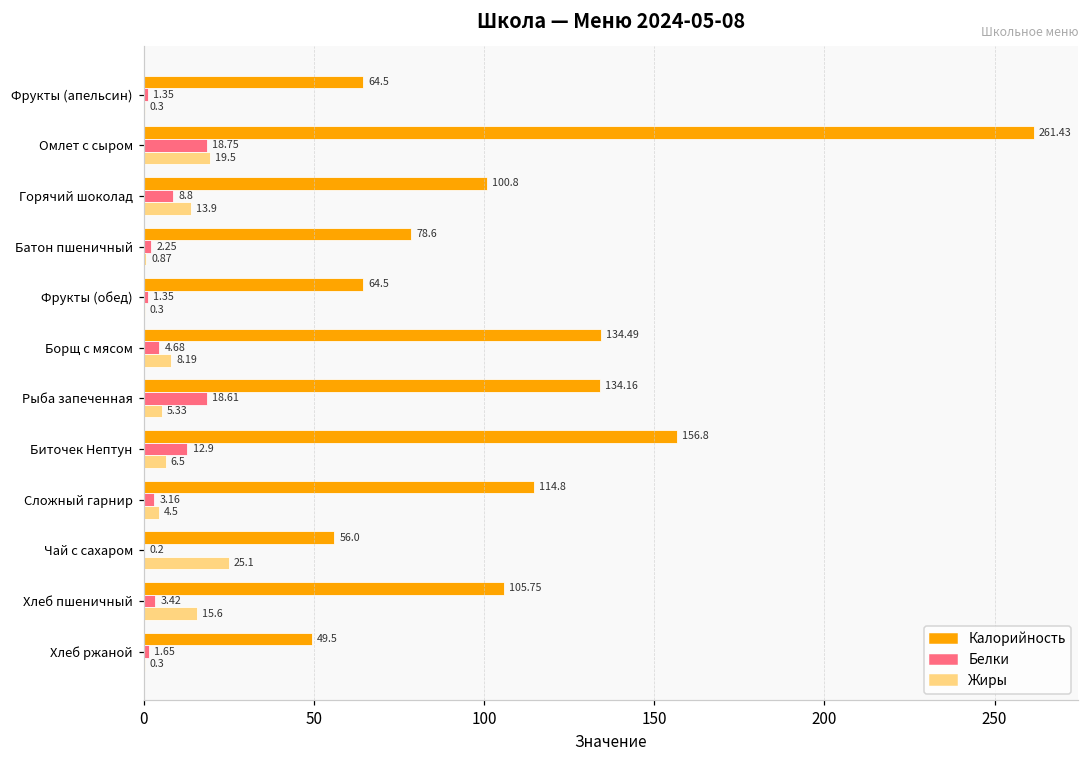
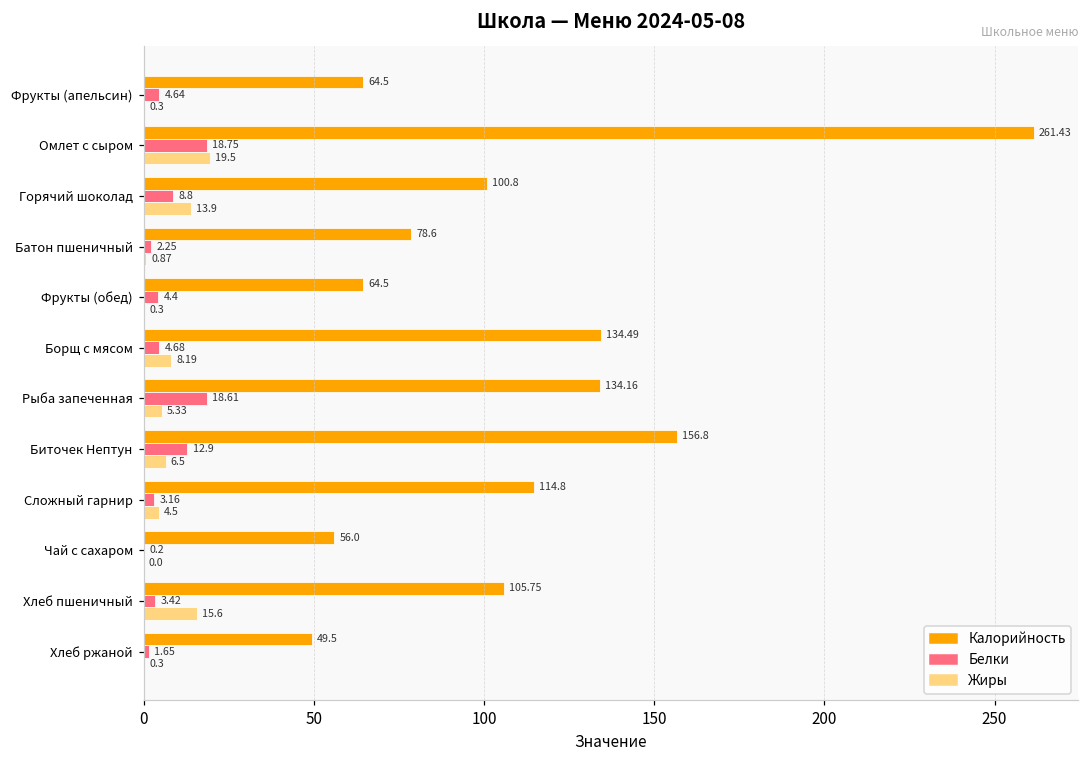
  {
    "Калорийность": {
      "Фрукты (апельсин)": 64.5,
      "Омлет с сыром": 261.43,
      "Горячий шоколад": 100.8,
      "Батон пшеничный": 78.6,
      "Фрукты (обед)": 64.5,
      "Борщ с мясом": 134.49,
      "Рыба запеченная": 134.16,
      "Биточек Нептун": 156.8,
      "Сложный гарнир": 114.8,
      "Чай с сахаром": 56.0,
      "Хлеб пшеничный": 105.75,
      "Хлеб ржаной": 49.5
    },
    "Белки": {
-     "Фрукты (апельсин)": 1.35,
+     "Фрукты (апельсин)": 4.64,
      "Омлет с сыром": 18.75,
      "Горячий шоколад": 8.8,
      "Батон пшеничный": 2.25,
-     "Фрукты (обед)": 1.35,
+     "Фрукты (обед)": 4.4,
      "Борщ с мясом": 4.68,
      "Рыба запеченная": 18.61,
      "Биточек Нептун": 12.9,
      "Сложный гарнир": 3.16,
      "Чай с сахаром": 0.2,
      "Хлеб пшеничный": 3.42,
      "Хлеб ржаной": 1.65
    },
    "Жиры": {
      "Фрукты (апельсин)": 0.3,
      "Омлет с сыром": 19.5,
      "Горячий шоколад": 13.9,
      "Батон пшеничный": 0.87,
      "Фрукты (обед)": 0.3,
      "Борщ с мясом": 8.19,
      "Рыба запеченная": 5.33,
      "Биточек Нептун": 6.5,
      "Сложный гарнир": 4.5,
-     "Чай с сахаром": 25.1,
+     "Чай с сахаром": 0.0,
      "Хлеб пшеничный": 15.6,
      "Хлеб ржаной": 0.3
    }
  }
